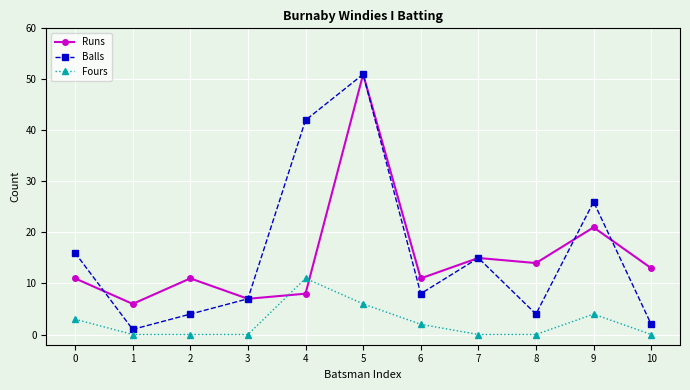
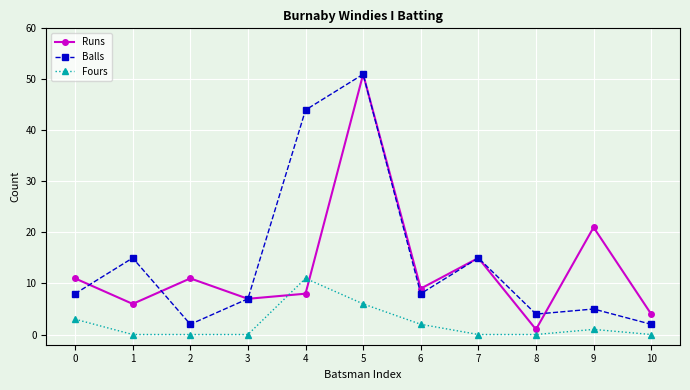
  {
    "Runs": {
      "0": 11,
      "1": 6,
      "2": 11,
      "4": 8,
-     "6": 11,
-     "8": 14,
+     "6": 9,
+     "8": 1,
      "9": 21,
-     "10": 13
+     "10": 4
    },
    "Balls": {
-     "0": 16,
-     "1": 1,
-     "2": 4,
-     "4": 42,
+     "0": 8,
+     "1": 15,
+     "2": 2,
+     "4": 44,
      "6": 8,
      "8": 4,
-     "9": 26,
+     "9": 5,
      "10": 2
    },
    "Fours": {
      "0": 3,
      "1": 0,
      "2": 0,
      "3": 0,
      "4": 11,
      "5": 6,
      "6": 2,
      "7": 0,
      "8": 0,
-     "9": 4,
+     "9": 1,
      "10": 0
    }
  }
